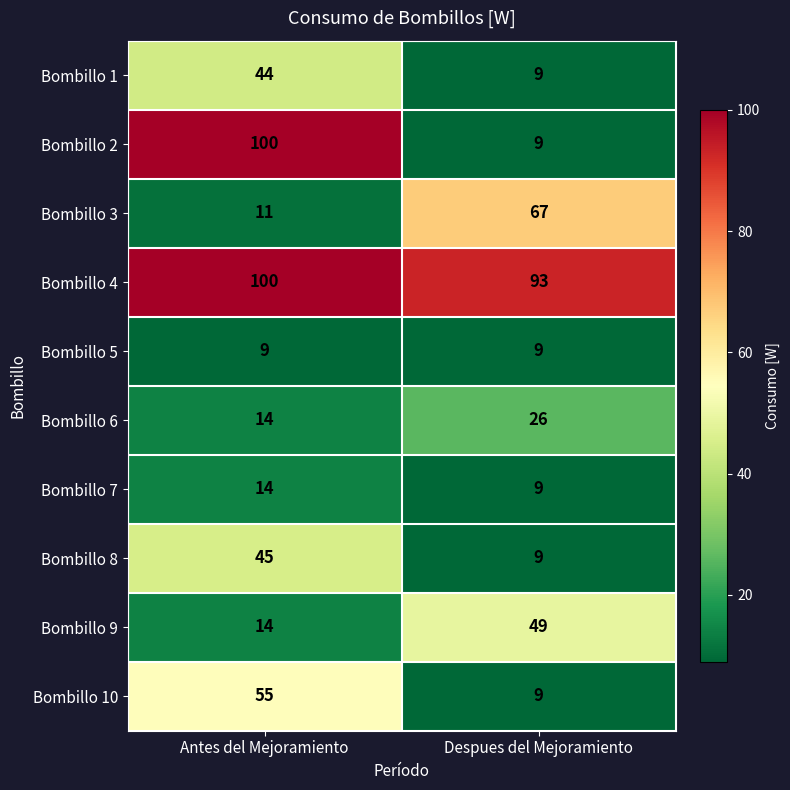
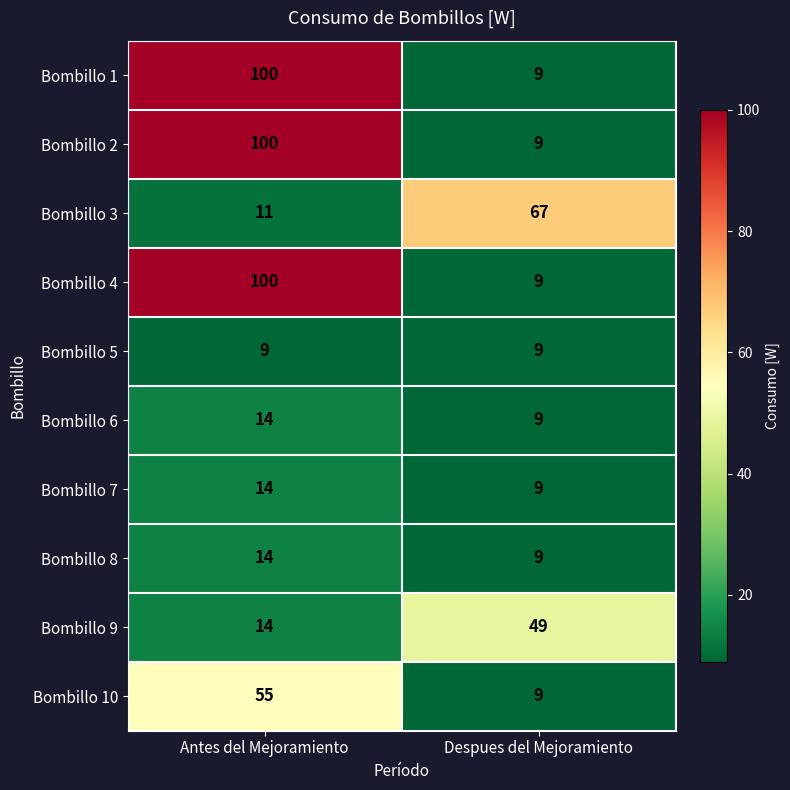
  {
    "Bombillo 1": {
-     "Antes del Mejoramiento": 44,
+     "Antes del Mejoramiento": 100,
      "Despues del Mejoramiento": 9
    },
    "Bombillo 2": {
      "Antes del Mejoramiento": 100,
      "Despues del Mejoramiento": 9
    },
    "Bombillo 3": {
      "Antes del Mejoramiento": 11,
      "Despues del Mejoramiento": 67
    },
    "Bombillo 4": {
      "Antes del Mejoramiento": 100,
-     "Despues del Mejoramiento": 93
+     "Despues del Mejoramiento": 9
    },
    "Bombillo 5": {
      "Antes del Mejoramiento": 9,
      "Despues del Mejoramiento": 9
    },
    "Bombillo 6": {
      "Antes del Mejoramiento": 14,
-     "Despues del Mejoramiento": 26
+     "Despues del Mejoramiento": 9
    },
    "Bombillo 7": {
      "Antes del Mejoramiento": 14,
      "Despues del Mejoramiento": 9
    },
    "Bombillo 8": {
-     "Antes del Mejoramiento": 45,
+     "Antes del Mejoramiento": 14,
      "Despues del Mejoramiento": 9
    },
    "Bombillo 9": {
      "Antes del Mejoramiento": 14,
      "Despues del Mejoramiento": 49
    },
    "Bombillo 10": {
      "Antes del Mejoramiento": 55,
      "Despues del Mejoramiento": 9
    }
  }
